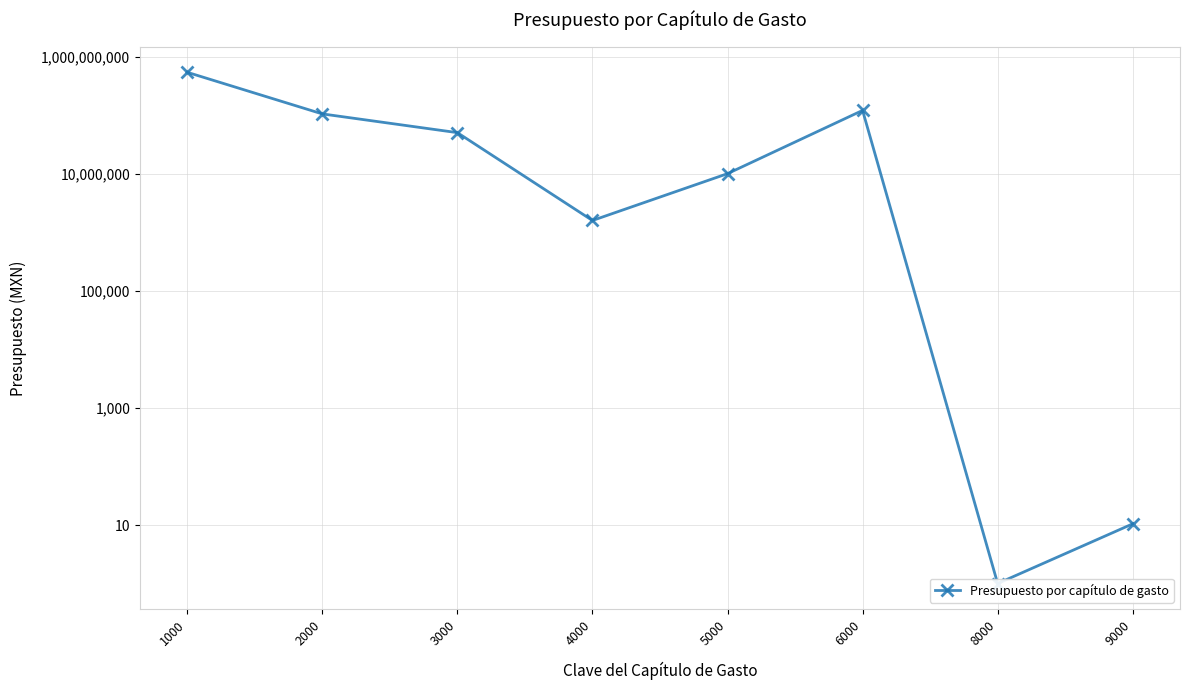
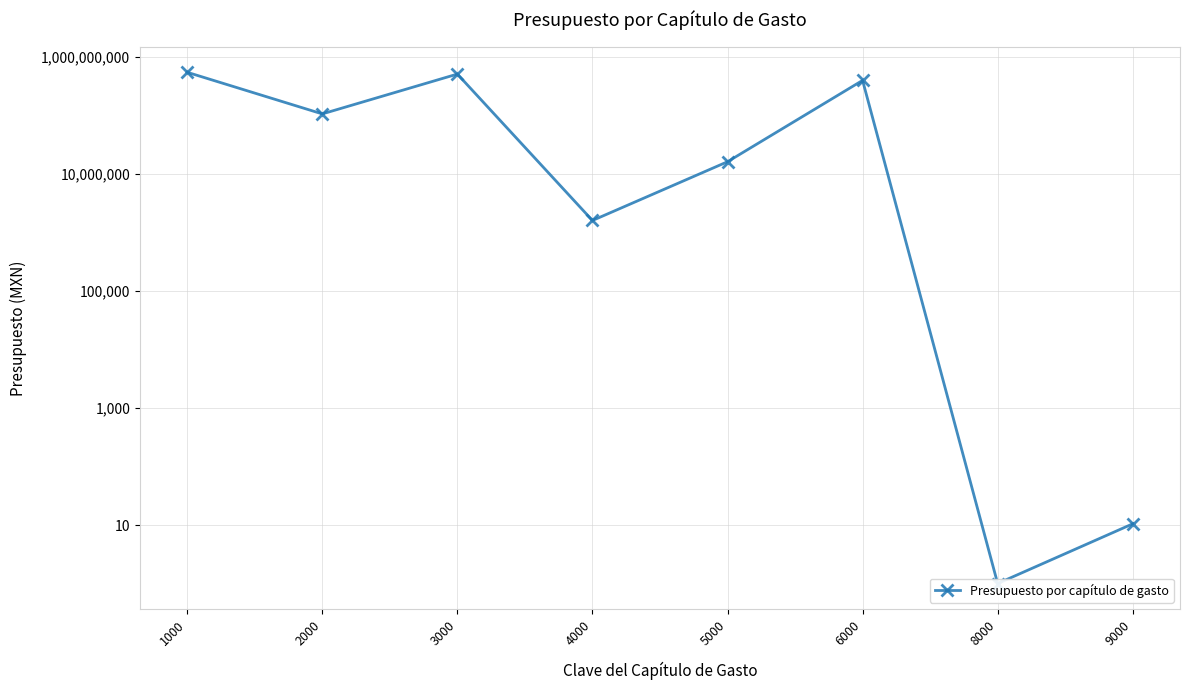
  {
    "1000": "600,000,000",
    "2000": "110,000,000",
-   "3000": "50,000,000",
+   "3000": "500,000,000",
    "4000": "1,600,000",
-   "5000": "10,000,000",
-   "6000": "120,000,000",
+   "5000": "16,000,000",
+   "6000": "400,000,000",
    "9000": "10"
  }
